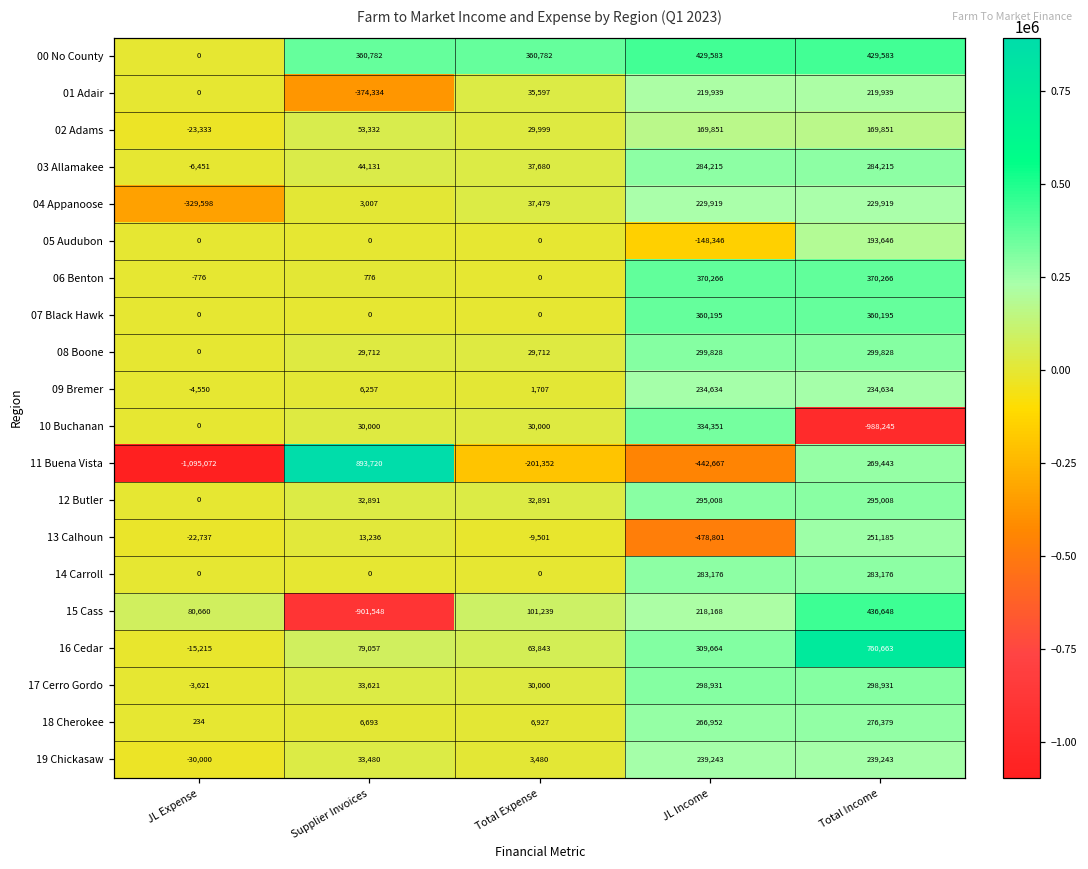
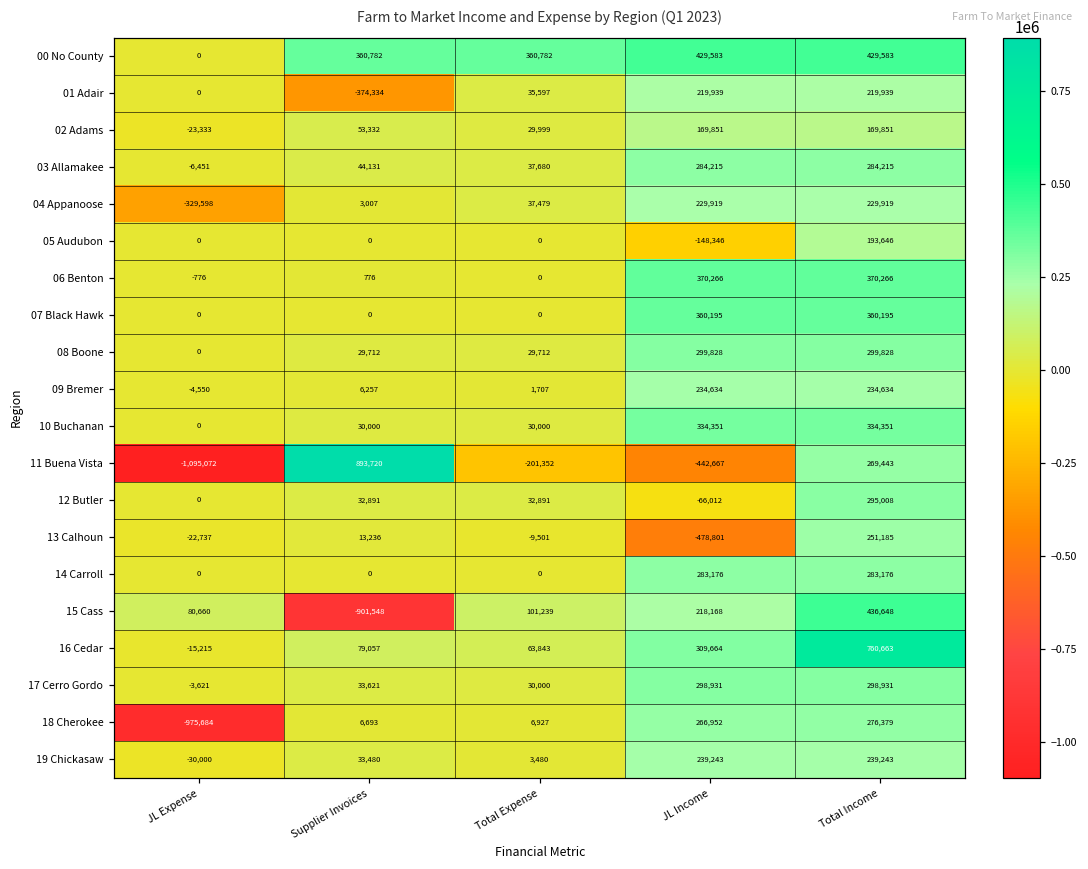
  {
    "00 No County": {
      "JL Expense": "0",
      "Supplier Invoices": "360,782",
      "Total Expense": "360,782",
      "JL Income": "429,583",
      "Total Income": "429,583"
    },
    "01 Adair": {
      "JL Expense": "0",
      "Supplier Invoices": "-374,334",
      "Total Expense": "35,597",
      "JL Income": "219,939",
      "Total Income": "219,939"
    },
    "02 Adams": {
      "JL Expense": "-23,333",
      "Supplier Invoices": "53,332",
      "Total Expense": "29,999",
      "JL Income": "169,851",
      "Total Income": "169,851"
    },
    "03 Allamakee": {
      "JL Expense": "-6,451",
      "Supplier Invoices": "44,131",
      "Total Expense": "37,680",
      "JL Income": "284,215",
      "Total Income": "284,215"
    },
    "04 Appanoose": {
      "JL Expense": "-329,598",
      "Supplier Invoices": "3,007",
      "Total Expense": "37,479",
      "JL Income": "229,919",
      "Total Income": "229,919"
    },
    "05 Audubon": {
      "JL Expense": "0",
      "Supplier Invoices": "0",
      "Total Expense": "0",
      "JL Income": "-148,346",
      "Total Income": "193,646"
    },
    "06 Benton": {
      "JL Expense": "-776",
      "Supplier Invoices": "776",
      "Total Expense": "0",
      "JL Income": "370,266",
      "Total Income": "370,266"
    },
    "07 Black Hawk": {
      "JL Expense": "0",
      "Supplier Invoices": "0",
      "Total Expense": "0",
      "JL Income": "360,195",
      "Total Income": "360,195"
    },
    "08 Boone": {
      "JL Expense": "0",
      "Supplier Invoices": "29,712",
      "Total Expense": "29,712",
      "JL Income": "299,828",
      "Total Income": "299,828"
    },
    "09 Bremer": {
      "JL Expense": "-4,550",
      "Supplier Invoices": "6,257",
      "Total Expense": "1,707",
      "JL Income": "234,634",
      "Total Income": "234,634"
    },
    "10 Buchanan": {
      "JL Expense": "0",
      "Supplier Invoices": "30,000",
      "Total Expense": "30,000",
      "JL Income": "334,351",
-     "Total Income": "-988,245"
+     "Total Income": "334,351"
    },
    "11 Buena Vista": {
      "JL Expense": "-1,095,072",
      "Supplier Invoices": "893,720",
      "Total Expense": "-201,352",
      "JL Income": "-442,667",
      "Total Income": "269,443"
    },
    "12 Butler": {
      "JL Expense": "0",
      "Supplier Invoices": "32,891",
      "Total Expense": "32,891",
-     "JL Income": "295,008",
+     "JL Income": "-66,012",
      "Total Income": "295,008"
    },
    "13 Calhoun": {
      "JL Expense": "-22,737",
      "Supplier Invoices": "13,236",
      "Total Expense": "-9,501",
      "JL Income": "-478,801",
      "Total Income": "251,185"
    },
    "14 Carroll": {
      "JL Expense": "0",
      "Supplier Invoices": "0",
      "Total Expense": "0",
      "JL Income": "283,176",
      "Total Income": "283,176"
    },
    "15 Cass": {
      "JL Expense": "80,660",
      "Supplier Invoices": "-901,548",
      "Total Expense": "101,239",
      "JL Income": "218,168",
      "Total Income": "436,648"
    },
    "16 Cedar": {
      "JL Expense": "-15,215",
      "Supplier Invoices": "79,057",
      "Total Expense": "63,843",
      "JL Income": "309,664",
      "Total Income": "760,663"
    },
    "17 Cerro Gordo": {
      "JL Expense": "-3,621",
      "Supplier Invoices": "33,621",
      "Total Expense": "30,000",
      "JL Income": "298,931",
      "Total Income": "298,931"
    },
    "18 Cherokee": {
-     "JL Expense": "234",
+     "JL Expense": "-975,684",
      "Supplier Invoices": "6,693",
      "Total Expense": "6,927",
      "JL Income": "266,952",
      "Total Income": "276,379"
    },
    "19 Chickasaw": {
      "JL Expense": "-30,000",
      "Supplier Invoices": "33,480",
      "Total Expense": "3,480",
      "JL Income": "239,243",
      "Total Income": "239,243"
    }
  }
